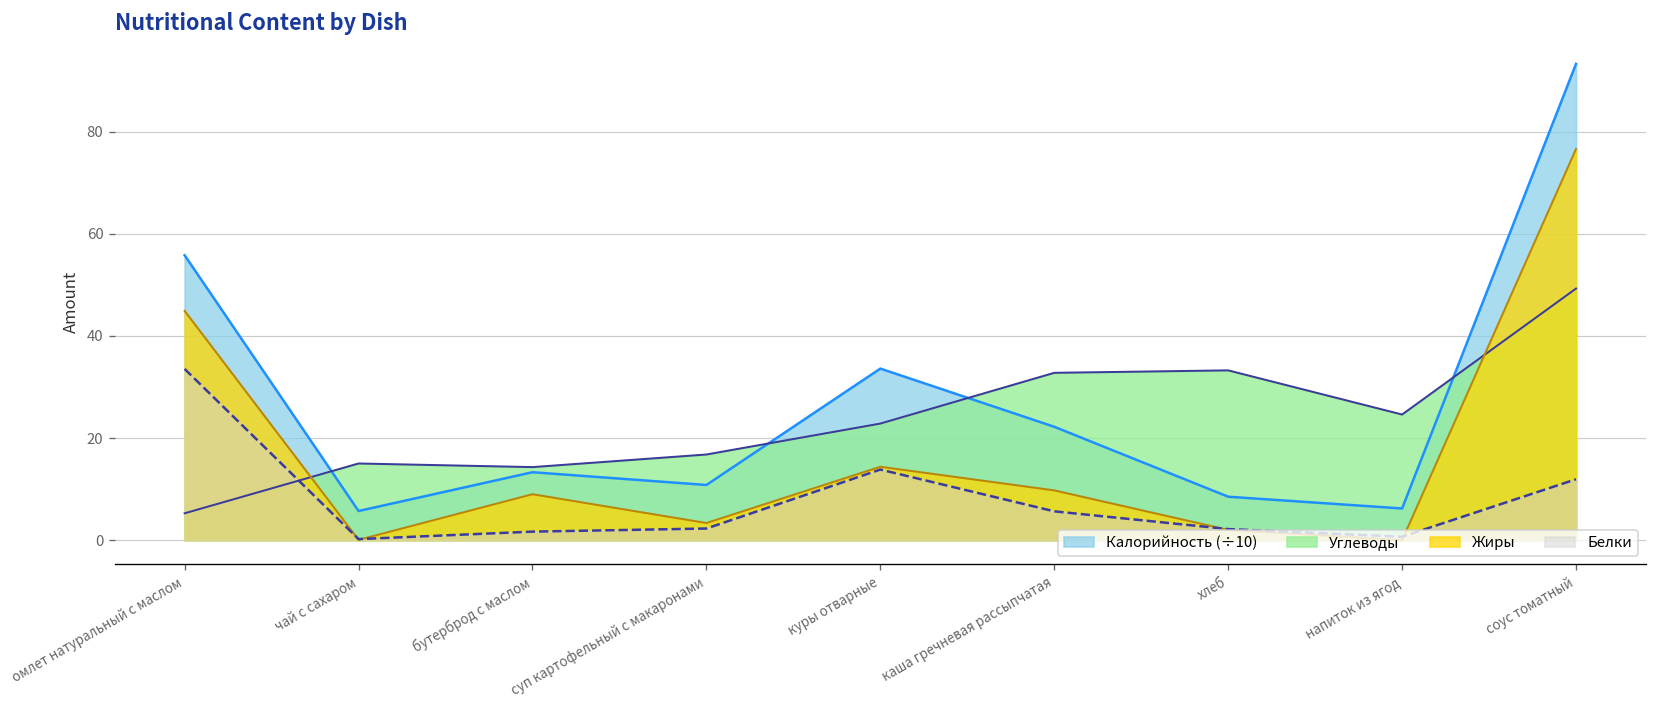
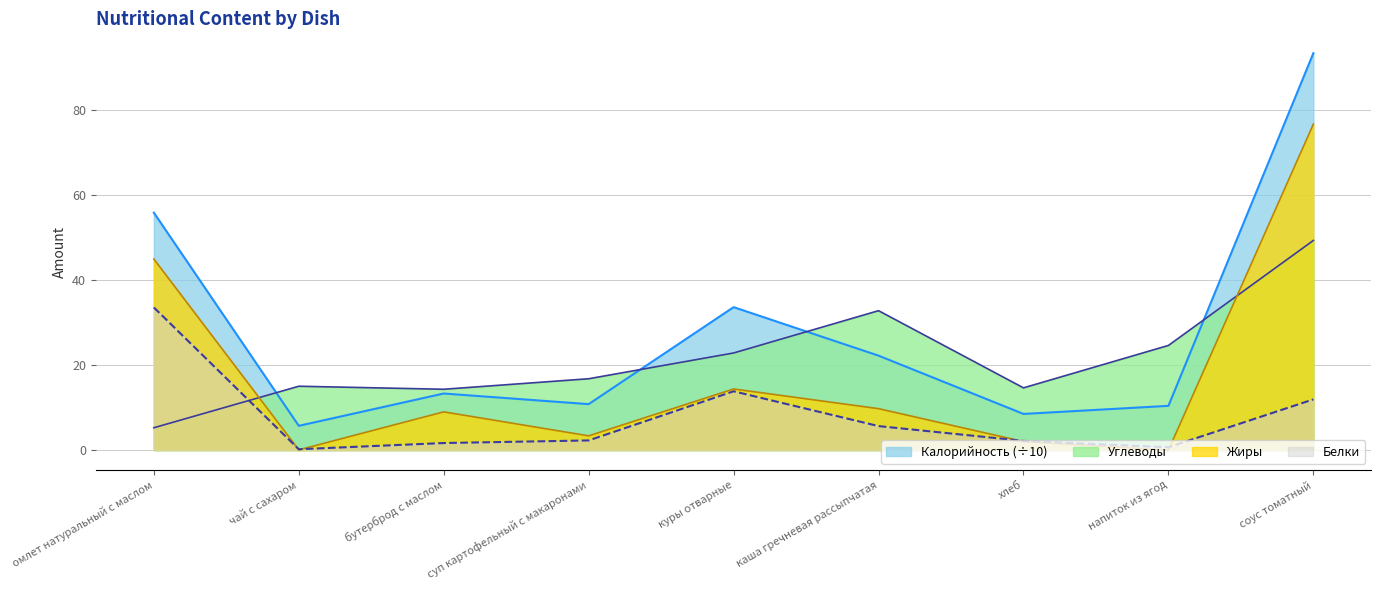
  {
    "Калорийность (÷10)": {
      "омлет натуральный с маслом": 56,
      "чай с сахаром": 6,
      "бутерброд с маслом": 13,
      "суп картофельный с макаронами": 11,
      "куры отварные": 34,
      "каша гречневая рассыпчатая": 22,
      "хлеб": 9,
-     "напиток из ягод": 6,
+     "напиток из ягод": 10,
      "соус томатный": 93
    },
    "Углеводы": {
      "омлет натуральный с маслом": 5,
      "чай с сахаром": 15,
      "бутерброд с маслом": 14,
      "суп картофельный с макаронами": 17,
      "куры отварные": 23,
      "каша гречневая рассыпчатая": 33,
-     "хлеб": 33,
+     "хлеб": 15,
      "напиток из ягод": 25,
      "соус томатный": 49
    },
    "Жиры": {
      "омлет натуральный с маслом": 45,
      "бутерброд с маслом": 9,
      "суп картофельный с макаронами": 3,
      "каша гречневая рассыпчатая": 10,
      "соус томатный": 77
    },
    "Белки": {
      "омлет натуральный с маслом": 34,
      "бутерброд с маслом": 2,
      "суп картофельный с макаронами": 2,
      "каша гречневая рассыпчатая": 6,
      "соус томатный": 12
    }
  }
